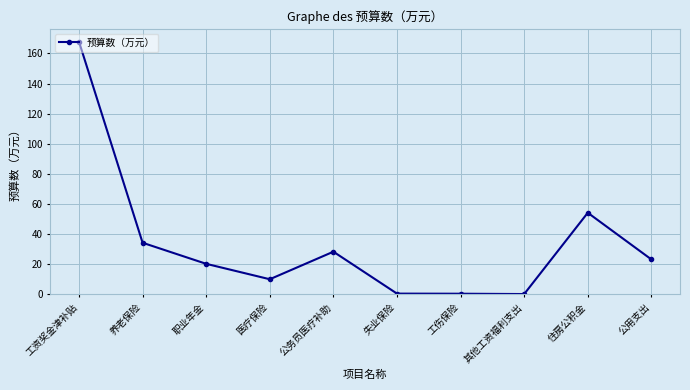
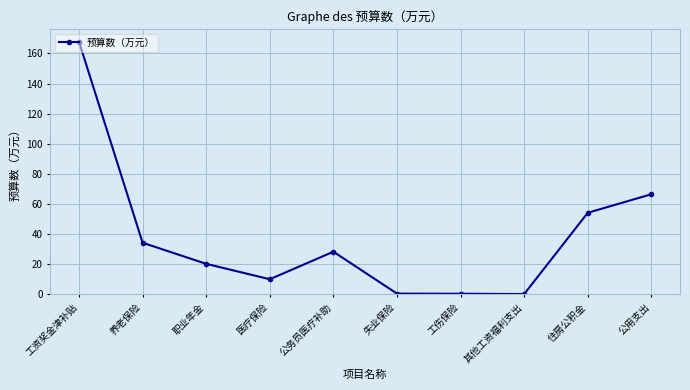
  {
    "养老保险": 34,
    "职业年金": 20,
    "医疗保险": 10,
    "公务员医疗补助": 28,
    "失业保险": 1,
    "工伤保险": 0,
    "其他工资福利支出": 0,
    "住房公积金": 54,
-   "公用支出": 23
+   "公用支出": 67
  }
